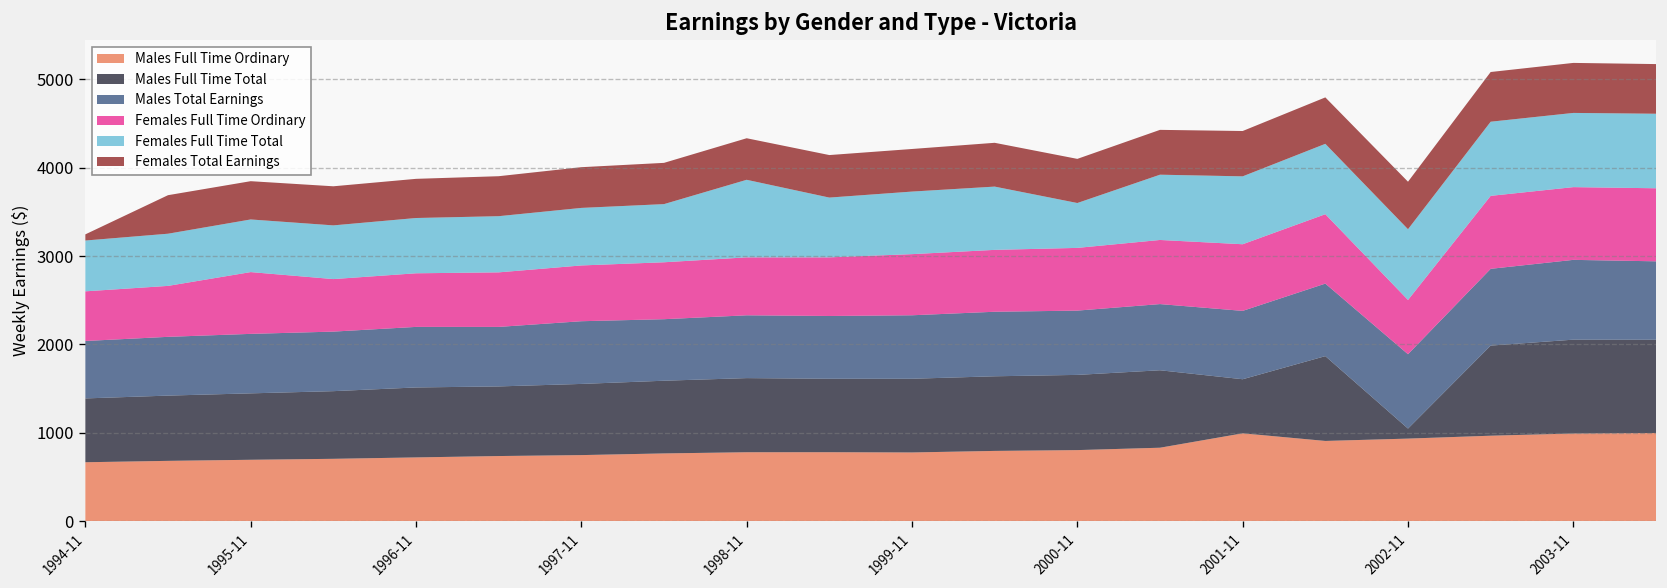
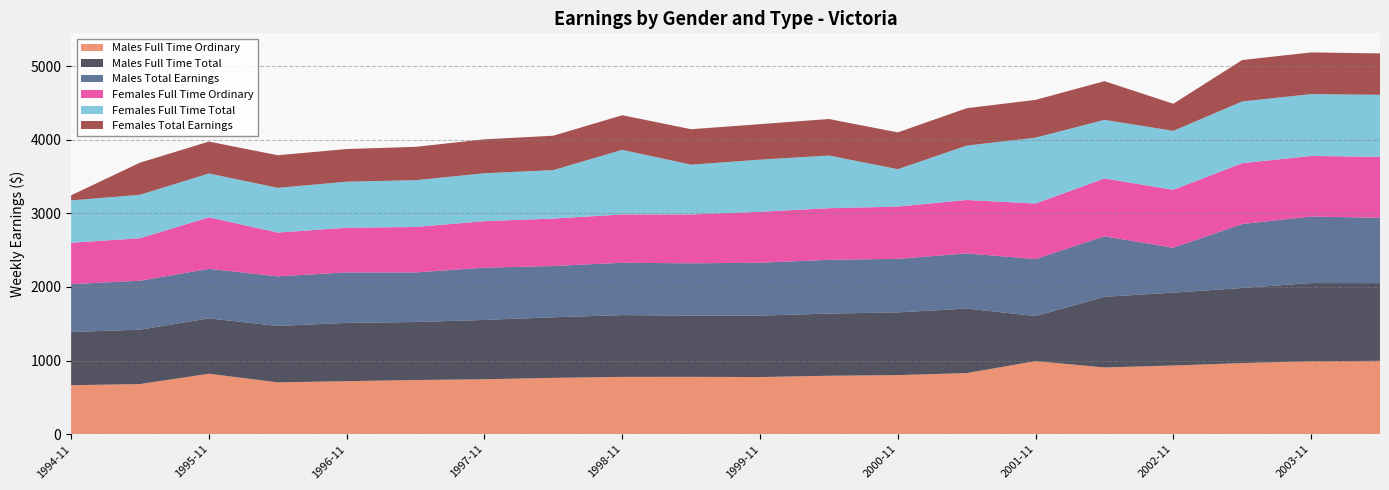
  {
    "Males Full Time Ordinary": {
      "1994-11": 700,
-     "1995-11": 700,
+     "1995-11": 800,
      "1996-11": 700,
      "1997-11": 700,
      "1998-11": 800,
      "1999-11": 800,
      "2000-11": 800,
      "2001-11": 1000,
      "2002-11": 900,
      "2003-11": 1000
    },
    "Males Full Time Total": {
      "1994-11": 700,
      "1995-11": 800,
      "1996-11": 800,
      "1997-11": 800,
      "1998-11": 800,
      "1999-11": 800,
      "2000-11": 900,
      "2001-11": 600,
-     "2002-11": 100,
+     "2002-11": 1000,
      "2003-11": 1100
    },
    "Males Total Earnings": {
      "1994-11": 700,
      "1995-11": 700,
      "1996-11": 700,
      "1997-11": 700,
      "1998-11": 700,
      "1999-11": 700,
      "2000-11": 700,
      "2001-11": 800,
-     "2002-11": 800,
+     "2002-11": 600,
      "2003-11": 900
    },
    "Females Full Time Ordinary": {
      "1994-11": 600,
      "1995-11": 700,
      "1996-11": 600,
      "1997-11": 600,
      "1998-11": 700,
      "1999-11": 700,
      "2000-11": 700,
      "2001-11": 800,
-     "2002-11": 600,
+     "2002-11": 800,
      "2003-11": 800
    },
    "Females Full Time Total": {
      "1994-11": 600,
      "1995-11": 600,
      "1996-11": 600,
      "1997-11": 700,
      "1998-11": 900,
      "1999-11": 700,
      "2000-11": 500,
-     "2001-11": 800,
+     "2001-11": 900,
      "2002-11": 800,
      "2003-11": 800
    },
    "Females Total Earnings": {
      "1994-11": 100,
      "1995-11": 400,
      "1996-11": 400,
      "1997-11": 500,
      "1998-11": 500,
      "1999-11": 500,
      "2000-11": 500,
      "2001-11": 500,
-     "2002-11": 500,
+     "2002-11": 400,
      "2003-11": 600
    }
  }
